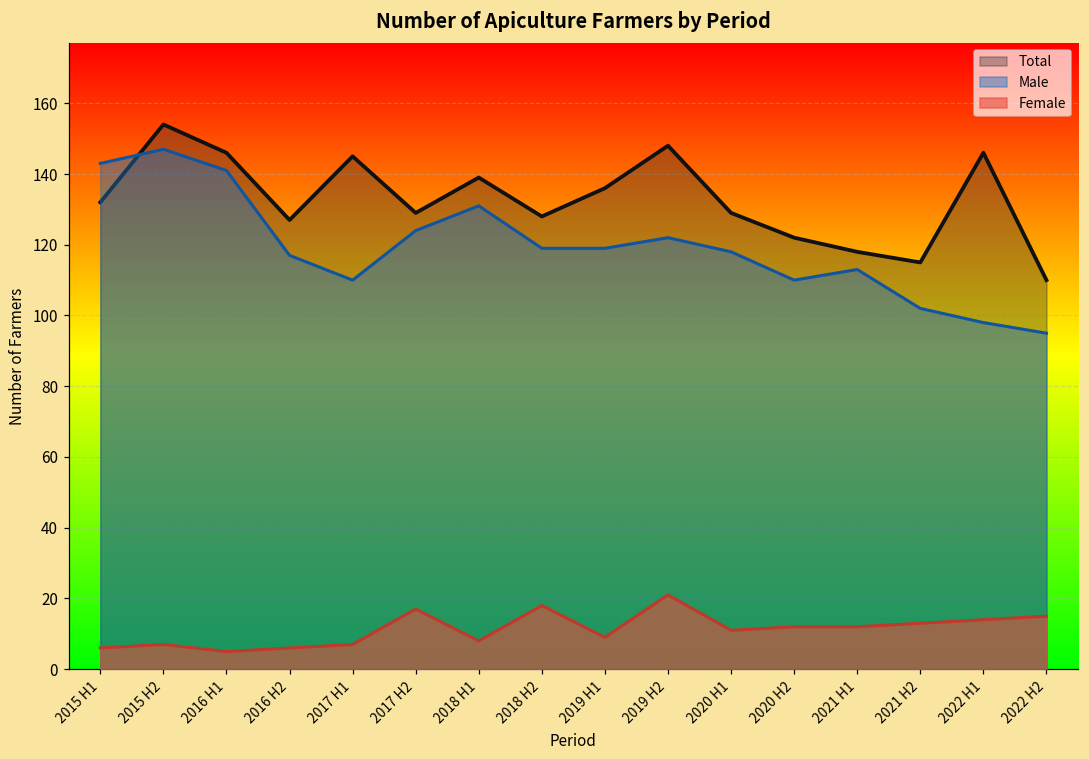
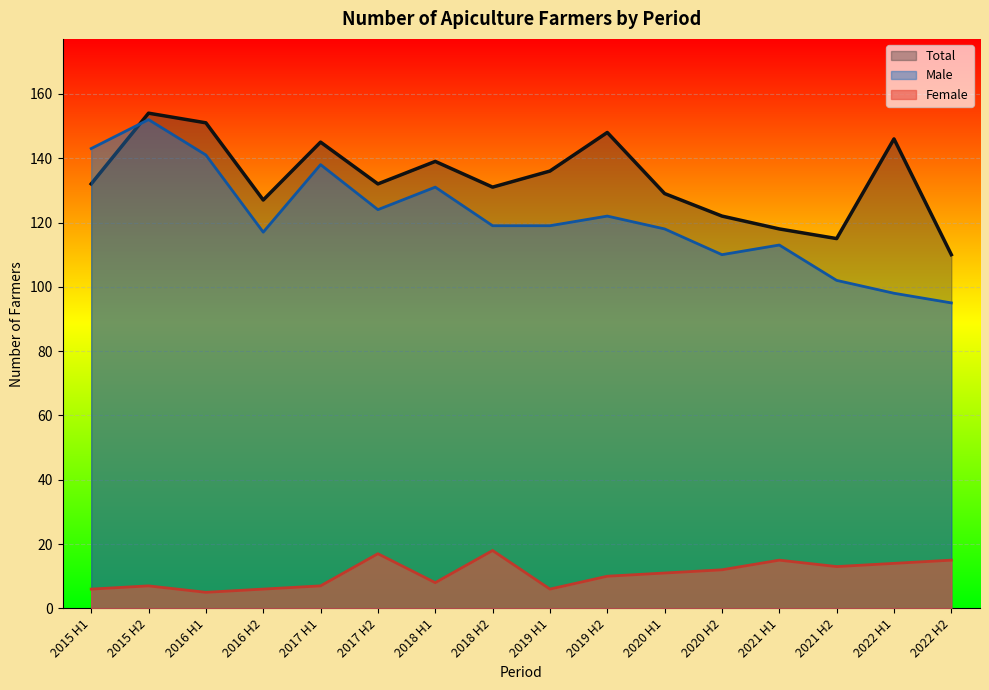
  {
    "Total": {
      "2015 H1": 132,
      "2015 H2": 154,
-     "2016 H1": 146,
+     "2016 H1": 151,
      "2016 H2": 127,
      "2017 H1": 145,
-     "2017 H2": 129,
+     "2017 H2": 132,
      "2018 H1": 139,
-     "2018 H2": 128,
+     "2018 H2": 131,
      "2019 H1": 136,
      "2019 H2": 148,
      "2020 H1": 129,
      "2020 H2": 122,
      "2021 H1": 118,
      "2021 H2": 115,
      "2022 H1": 146,
      "2022 H2": 110
    },
    "Male": {
      "2015 H1": 143,
-     "2015 H2": 147,
+     "2015 H2": 152,
      "2016 H1": 141,
      "2016 H2": 117,
-     "2017 H1": 110,
+     "2017 H1": 138,
      "2017 H2": 124,
      "2018 H1": 131,
      "2018 H2": 119,
      "2019 H1": 119,
      "2019 H2": 122,
      "2020 H1": 118,
      "2020 H2": 110,
      "2021 H1": 113,
      "2021 H2": 102,
      "2022 H1": 98,
      "2022 H2": 95
    },
    "Female": {
      "2015 H1": 6,
      "2015 H2": 7,
      "2016 H1": 5,
      "2016 H2": 6,
      "2017 H1": 7,
      "2017 H2": 17,
      "2018 H1": 8,
      "2018 H2": 18,
-     "2019 H1": 9,
-     "2019 H2": 21,
+     "2019 H1": 6,
+     "2019 H2": 10,
      "2020 H1": 11,
      "2020 H2": 12,
-     "2021 H1": 12,
+     "2021 H1": 15,
      "2021 H2": 13,
      "2022 H1": 14,
      "2022 H2": 15
    }
  }
